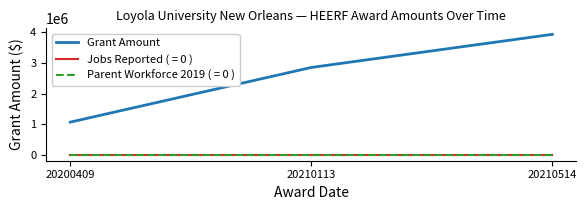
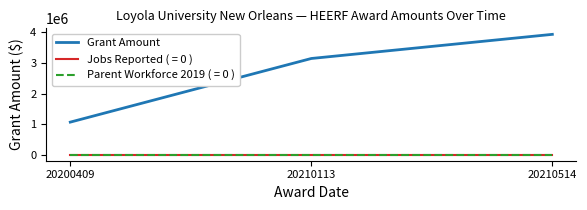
  {
    "Grant Amount": {
      "20200409": 1100000,
-     "20210113": 2900000,
+     "20210113": 3100000,
      "20210514": 3900000
    },
    "Parent Workforce 2019 ( = 0 )": {
      "20200409": 0,
      "20210113": 0,
      "20210514": 0
    }
  }
